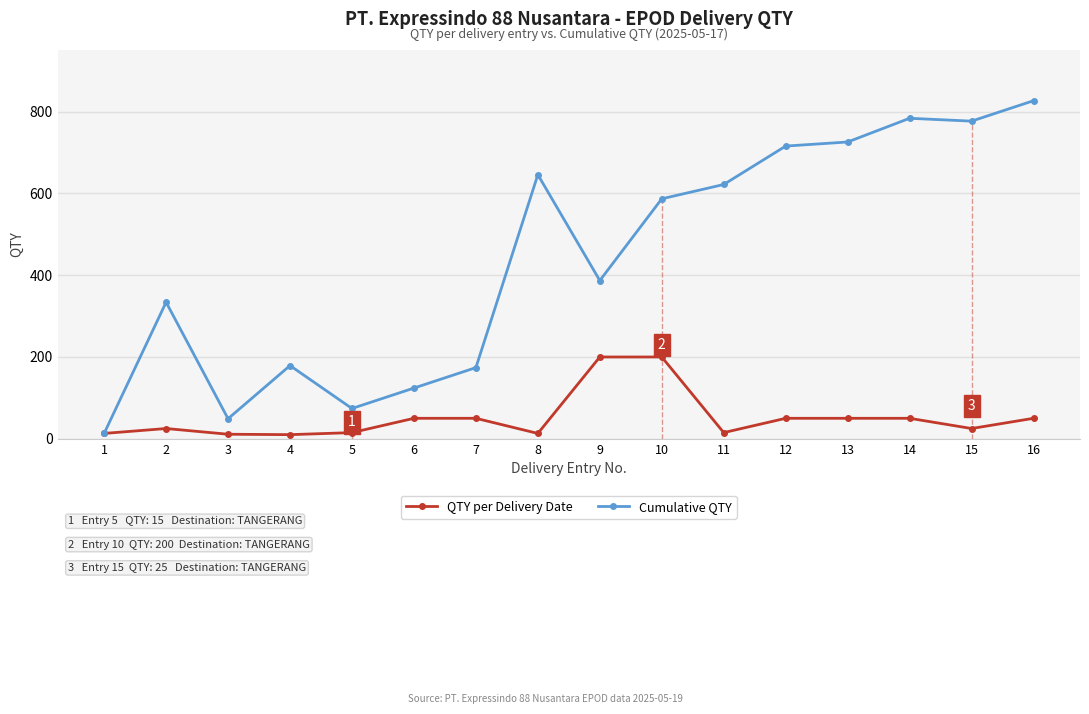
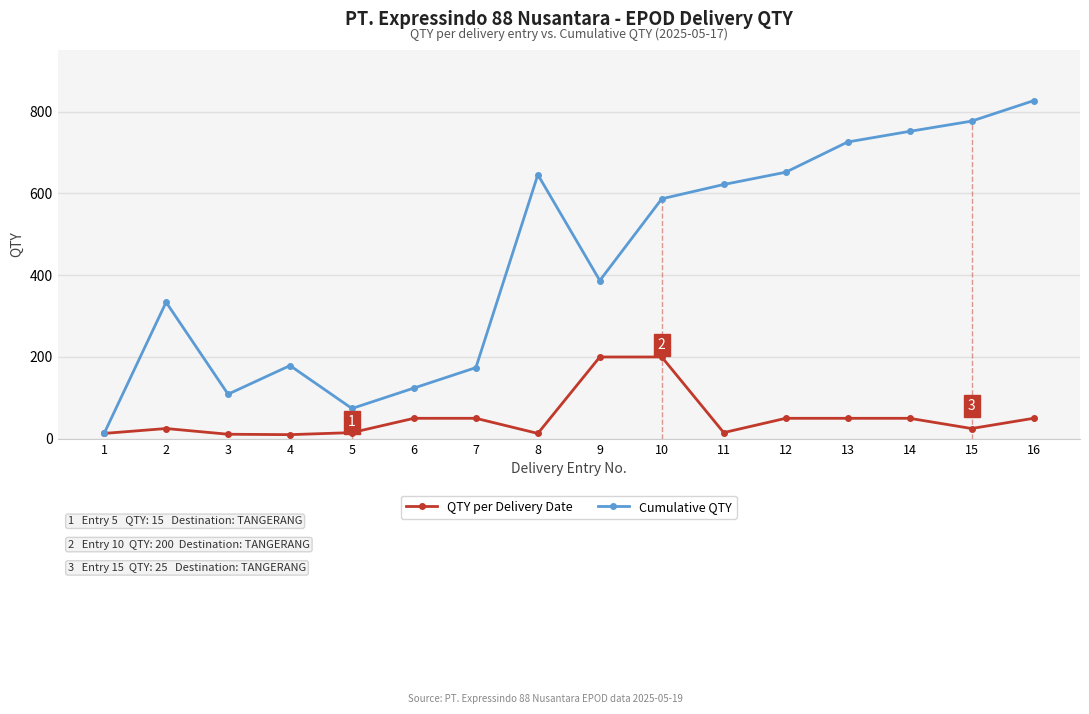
  {
    "Cumulative QTY": {
      "2": 330,
-     "3": 50,
+     "3": 110,
      "4": 180,
      "6": 120,
      "7": 170,
      "8": 650,
      "9": 390,
      "11": 620,
-     "12": 720,
+     "12": 650,
      "13": 730,
-     "14": 780,
+     "14": 750,
      "16": 830
    }
  }
